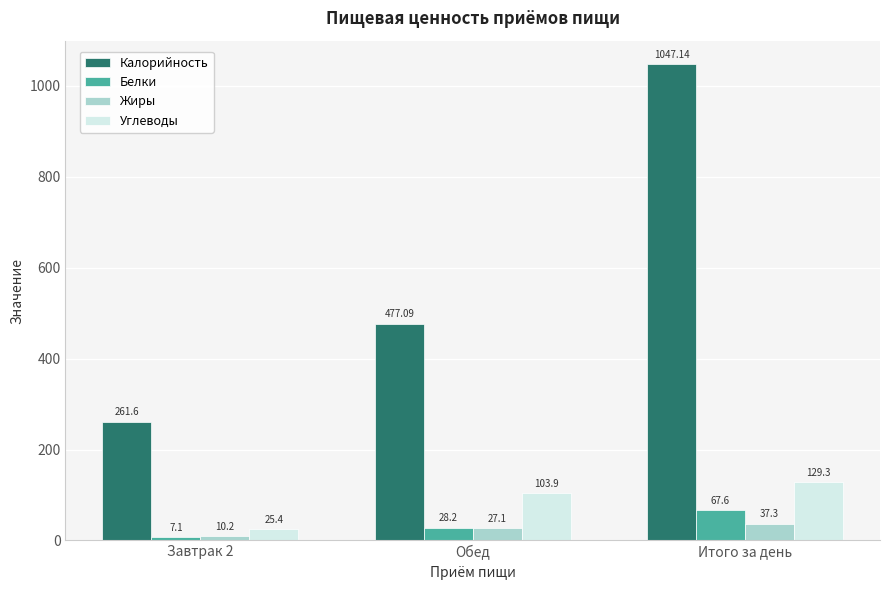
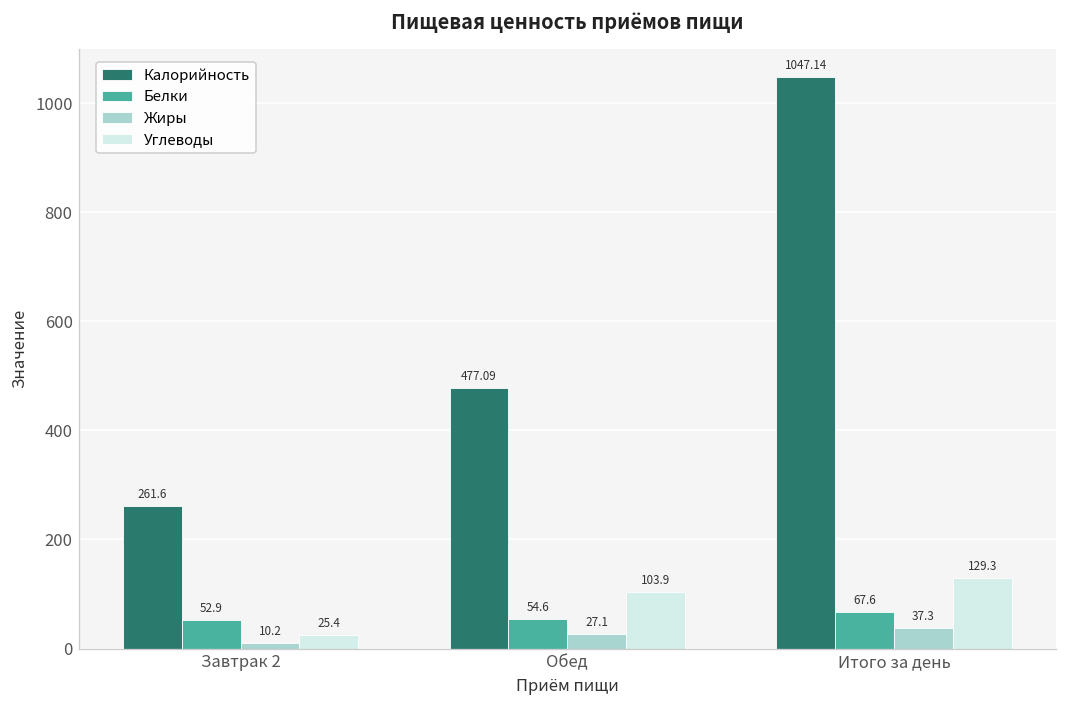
  {
    "Калорийность": {
      "Завтрак 2": 261.6,
      "Обед": 477.09,
      "Итого за день": 1047.14
    },
    "Белки": {
-     "Завтрак 2": 7.1,
-     "Обед": 28.2,
+     "Завтрак 2": 52.9,
+     "Обед": 54.6,
      "Итого за день": 67.6
    }
  }
